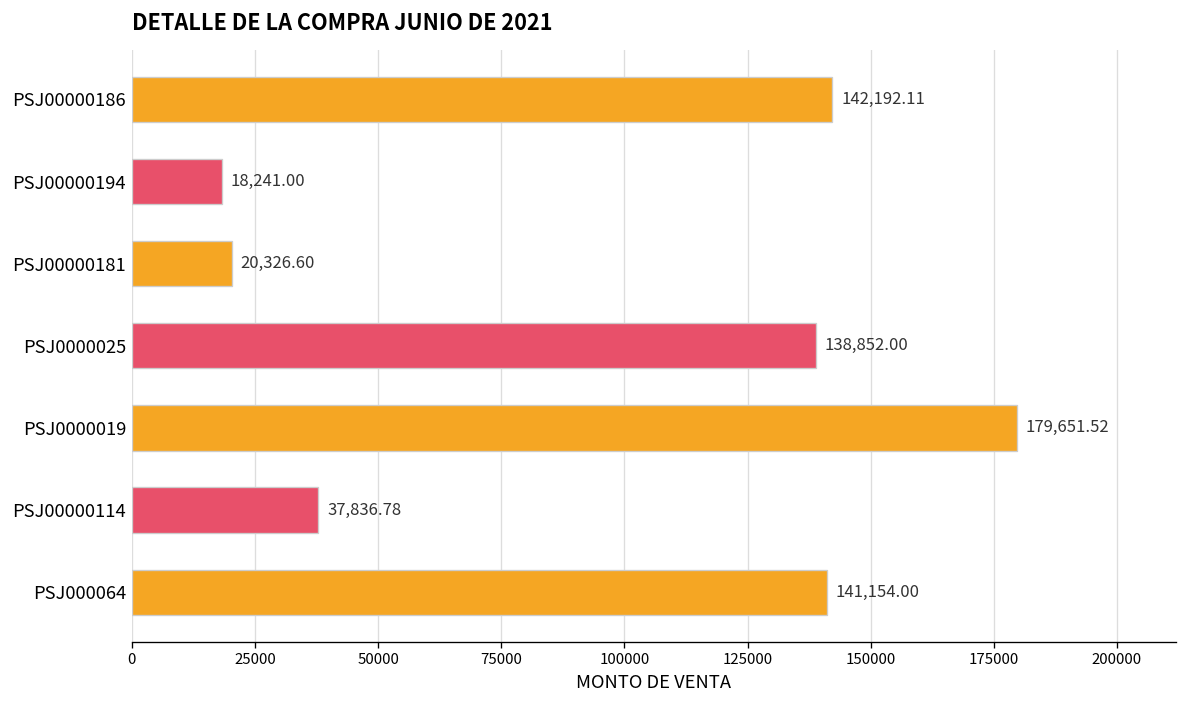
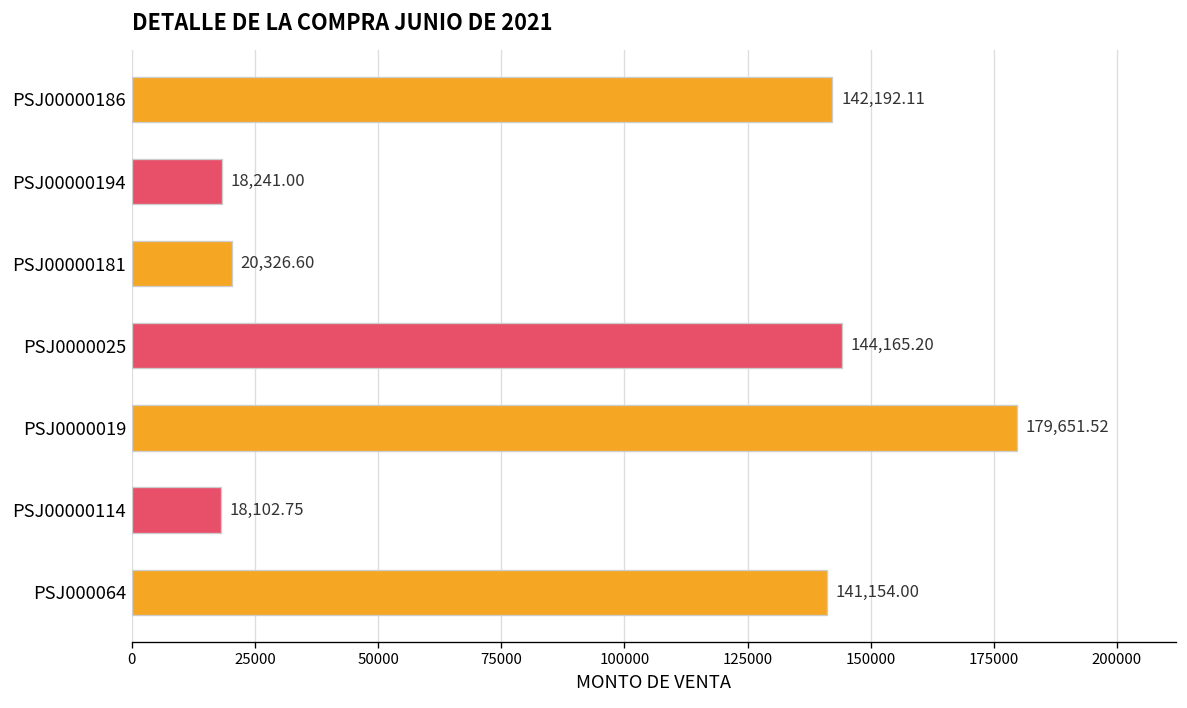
  {
    "PSJ00000186": "142,192.11",
    "PSJ00000194": "18,241.00",
    "PSJ00000181": "20,326.60",
-   "PSJ0000025": "138,852.00",
+   "PSJ0000025": "144,165.20",
    "PSJ0000019": "179,651.52",
-   "PSJ00000114": "37,836.78",
+   "PSJ00000114": "18,102.75",
    "PSJ000064": "141,154.00"
  }
